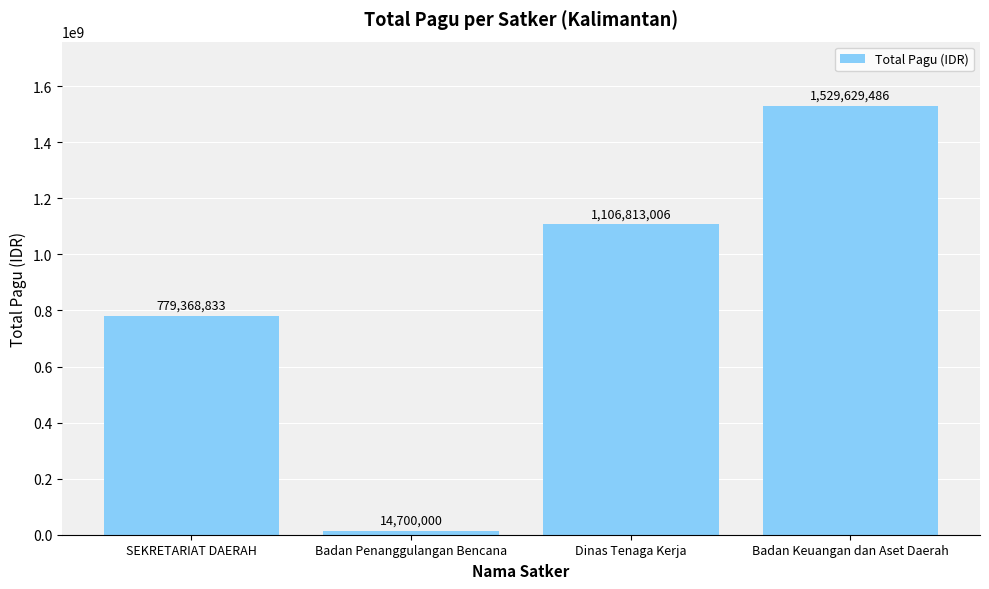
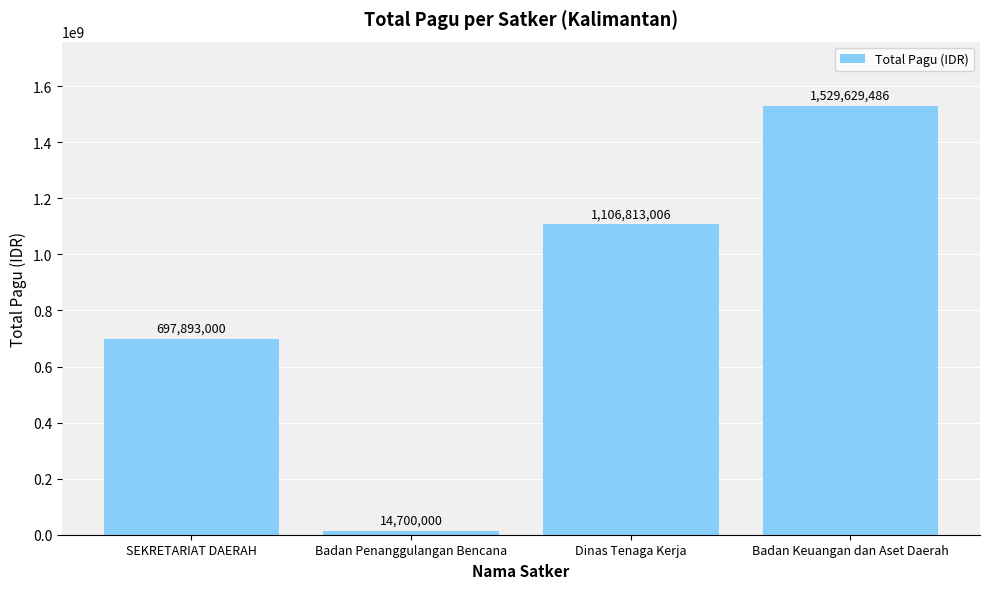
  {
-   "SEKRETARIAT DAERAH": "779,368,833",
+   "SEKRETARIAT DAERAH": "697,893,000",
    "Badan Penanggulangan Bencana": "14,700,000",
    "Dinas Tenaga Kerja": "1,106,813,006",
    "Badan Keuangan dan Aset Daerah": "1,529,629,486"
  }
